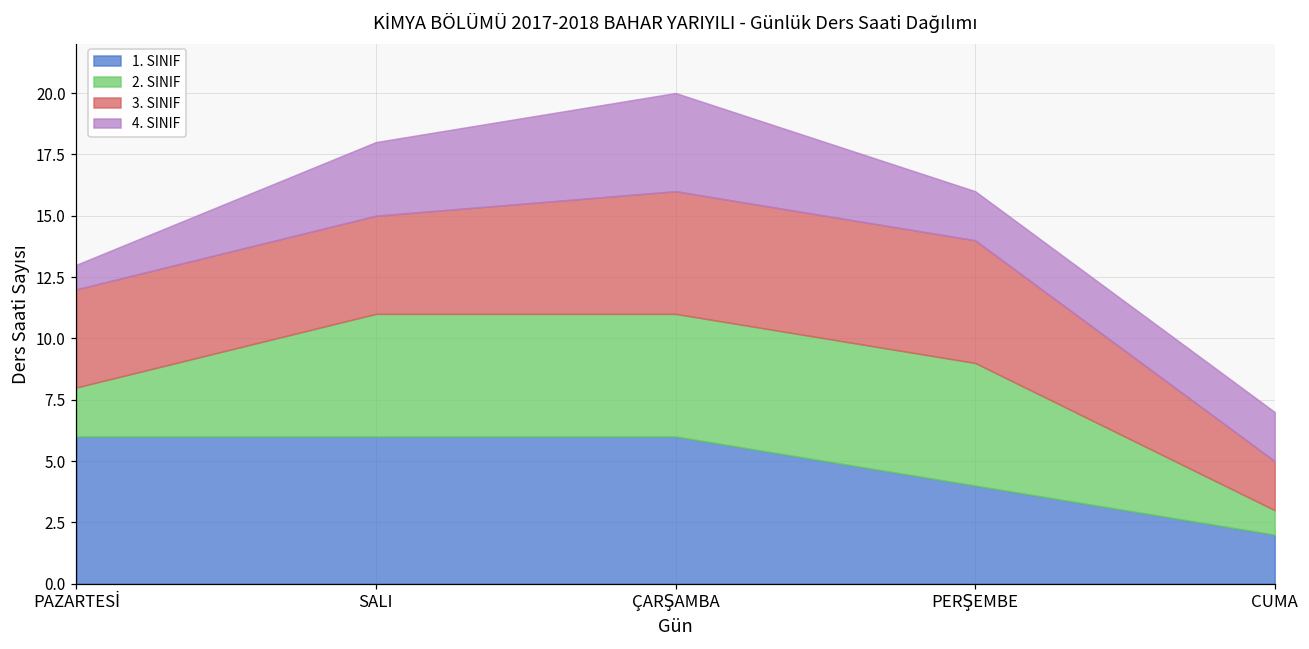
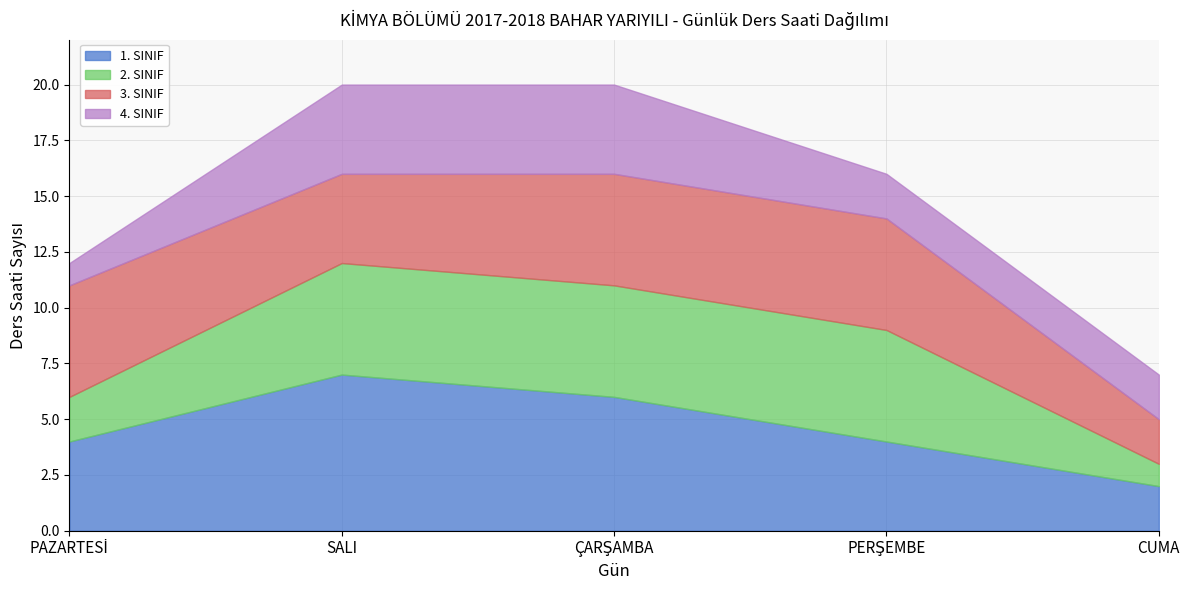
  {
    "1. SINIF": {
-     "PAZARTESİ": 6,
-     "SALI": 6,
+     "PAZARTESİ": 4,
+     "SALI": 7,
      "ÇARŞAMBA": 6,
      "PERŞEMBE": 4,
      "CUMA": 2
    },
    "2. SINIF": {
      "PAZARTESİ": 2,
      "SALI": 5,
      "ÇARŞAMBA": 5,
      "PERŞEMBE": 5,
      "CUMA": 1
    },
    "3. SINIF": {
-     "PAZARTESİ": 4,
+     "PAZARTESİ": 5,
      "SALI": 4,
      "ÇARŞAMBA": 5,
      "PERŞEMBE": 5,
      "CUMA": 2
    },
    "4. SINIF": {
      "PAZARTESİ": 1,
-     "SALI": 3,
+     "SALI": 4,
      "ÇARŞAMBA": 4,
      "PERŞEMBE": 2,
      "CUMA": 2
    }
  }
